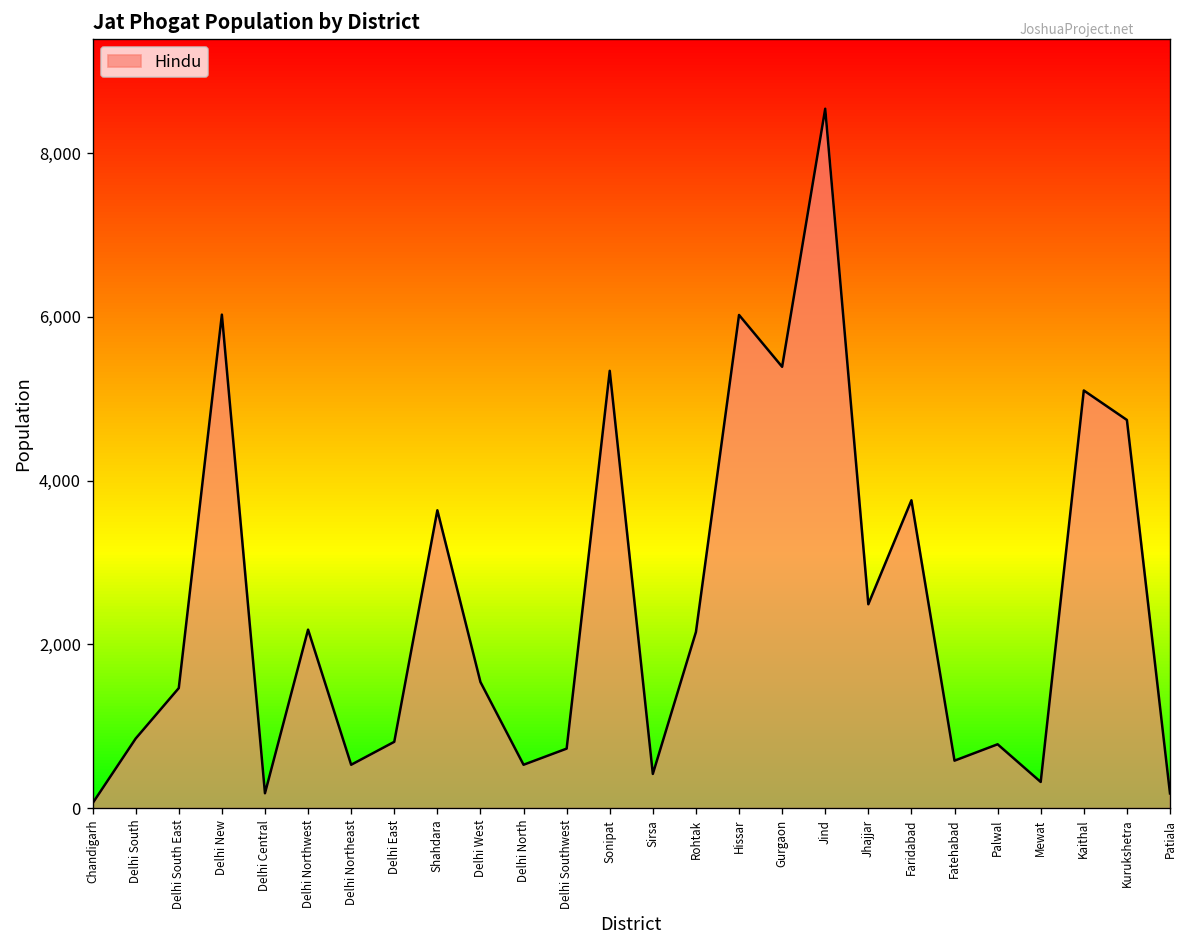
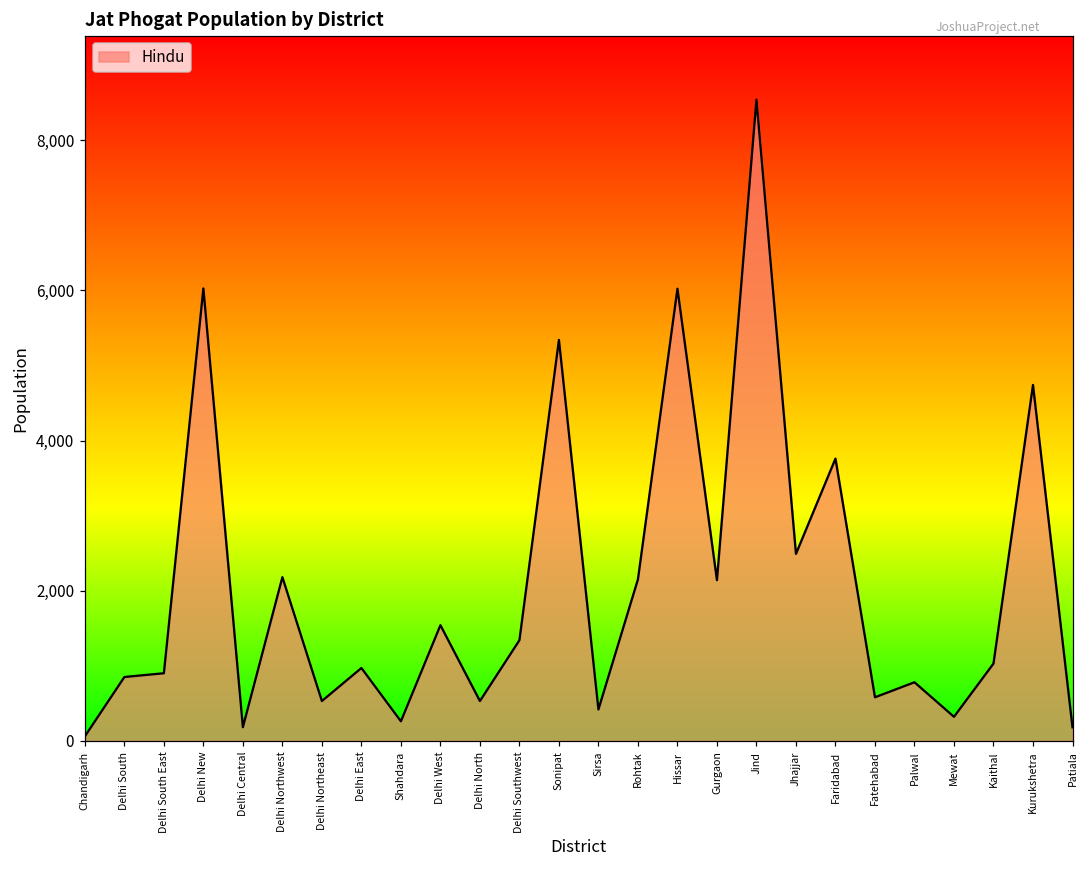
  {
    "Chandigarh": "100",
    "Delhi South": "900",
-   "Delhi South East": "1,500",
+   "Delhi South East": "900",
    "Delhi New": "6,000",
    "Delhi Central": "200",
    "Delhi Northwest": "2,200",
    "Delhi Northeast": "500",
-   "Delhi East": "800",
-   "Shahdara": "3,600",
+   "Delhi East": "1,000",
+   "Shahdara": "300",
    "Delhi West": "1,500",
    "Delhi North": "500",
-   "Delhi Southwest": "700",
+   "Delhi Southwest": "1,300",
    "Sonipat": "5,300",
    "Sirsa": "400",
    "Rohtak": "2,200",
    "Hissar": "6,000",
-   "Gurgaon": "5,400",
+   "Gurgaon": "2,100",
    "Jind": "8,500",
    "Jhajjar": "2,500",
    "Faridabad": "3,800",
    "Fatehabad": "600",
    "Palwal": "800",
    "Mewat": "300",
-   "Kaithal": "5,100",
+   "Kaithal": "1,000",
    "Kurukshetra": "4,700",
    "Patiala": "200"
  }
